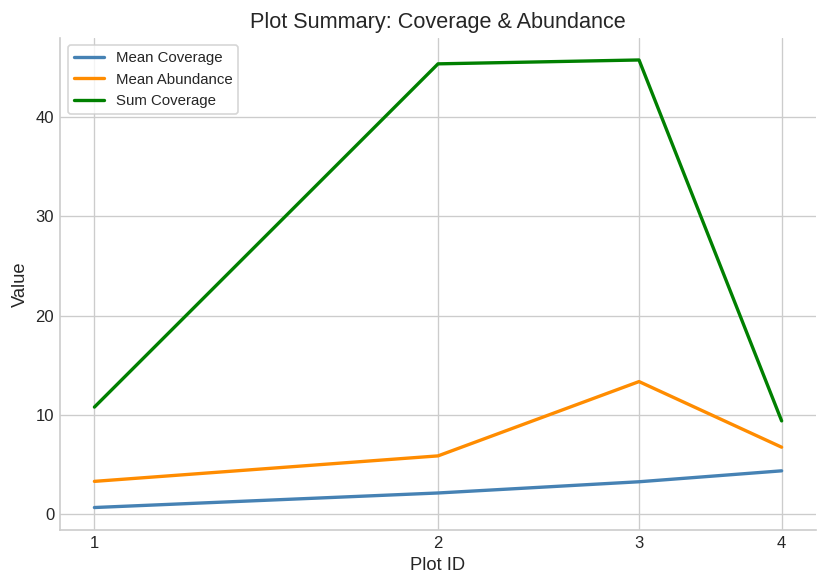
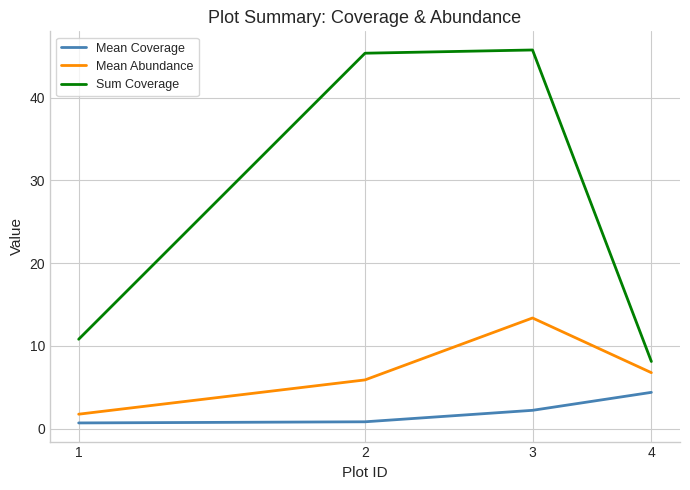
  {
    "Mean Coverage": {
      "1": 1,
-     "2": 2,
-     "3": 3,
+     "2": 1,
+     "3": 2,
      "4": 4
    },
    "Mean Abundance": {
-     "1": 3,
+     "1": 2,
      "2": 6,
      "3": 13,
      "4": 7
    },
    "Sum Coverage": {
      "1": 11,
      "2": 45,
      "3": 46,
-     "4": 9
+     "4": 8
    }
  }
